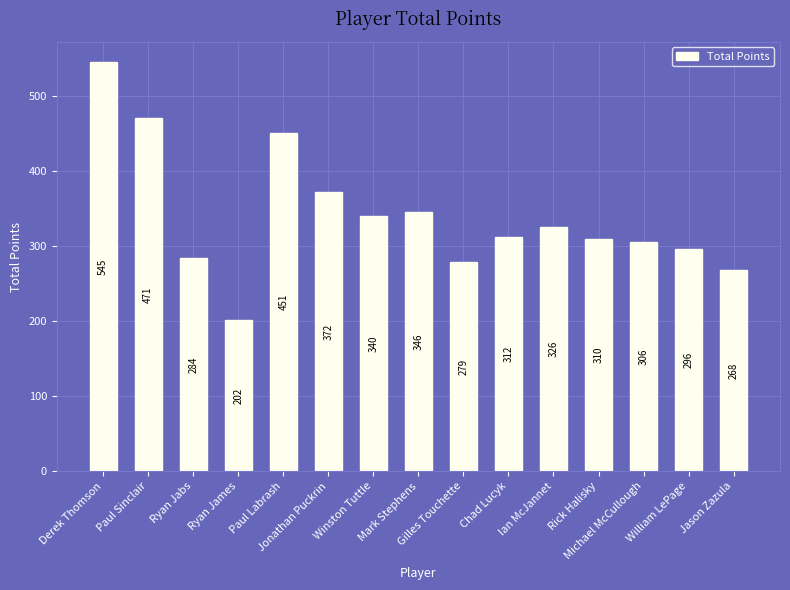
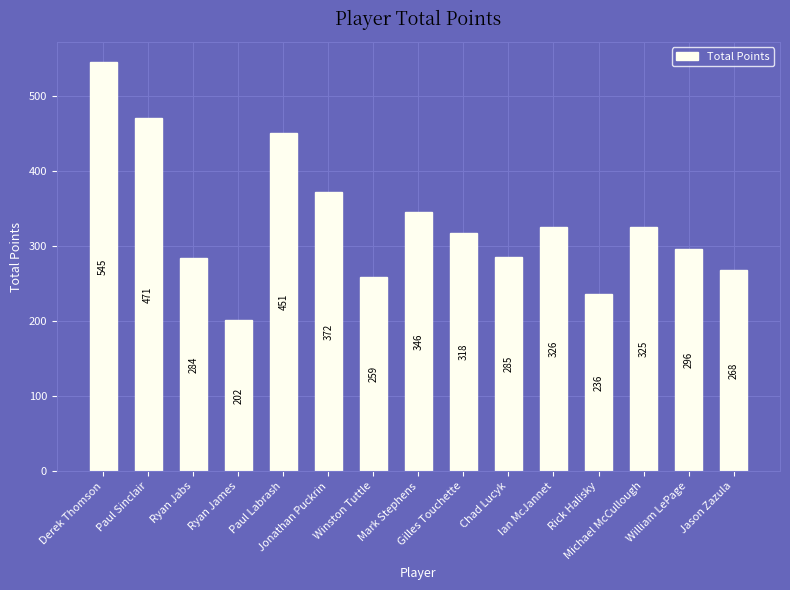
  {
    "Derek Thomson": 545,
    "Paul Sinclair": 471,
    "Ryan Jabs": 284,
    "Ryan James": 202,
    "Paul Labrash": 451,
    "Jonathan Puckrin": 372,
-   "Winston Tuttle": 340,
+   "Winston Tuttle": 259,
    "Mark Stephens": 346,
-   "Gilles Touchette": 279,
-   "Chad Lucyk": 312,
+   "Gilles Touchette": 318,
+   "Chad Lucyk": 285,
    "Ian McJannet": 326,
-   "Rick Halisky": 310,
-   "Michael McCullough": 306,
+   "Rick Halisky": 236,
+   "Michael McCullough": 325,
    "William LePage": 296,
    "Jason Zazula": 268
  }
